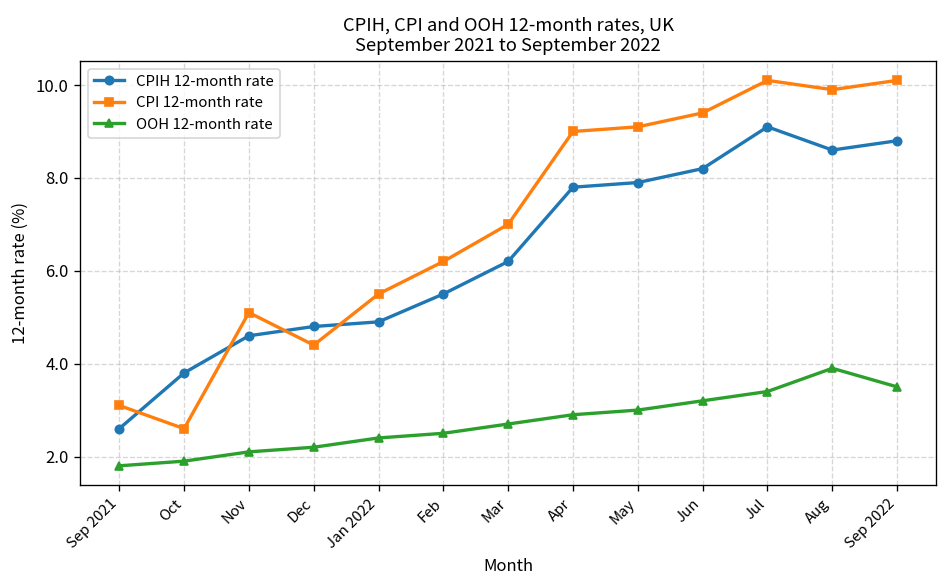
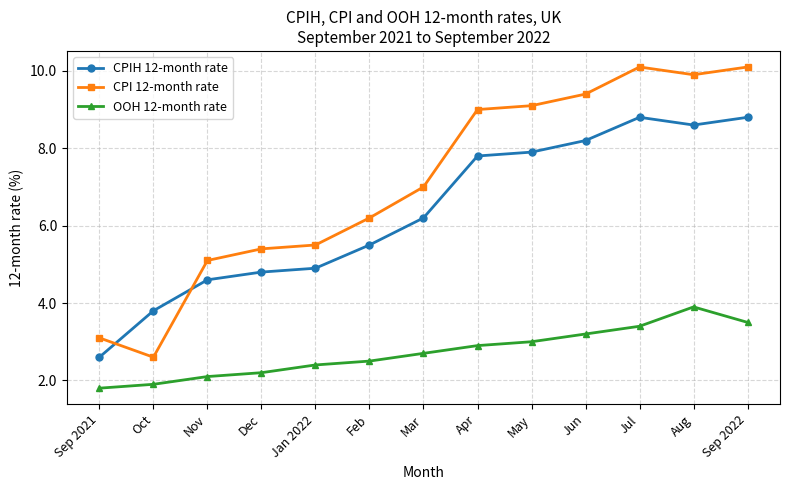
  {
    "CPIH 12-month rate": {
      "Sep 2021": 2.6,
      "Oct": 3.8,
      "Nov": 4.6,
      "Dec": 4.8,
      "Jan 2022": 4.9,
      "Feb": 5.5,
      "Mar": 6.2,
      "Apr": 7.8,
      "May": 7.9,
      "Jun": 8.2,
-     "Jul": 9.1,
+     "Jul": 8.8,
      "Aug": 8.6,
      "Sep 2022": 8.8
    },
    "CPI 12-month rate": {
      "Sep 2021": 3.1,
      "Oct": 2.6,
      "Nov": 5.1,
-     "Dec": 4.4,
+     "Dec": 5.4,
      "Jan 2022": 5.5,
      "Feb": 6.2,
      "Mar": 7.0,
      "Apr": 9.0,
      "May": 9.1,
      "Jun": 9.4,
      "Jul": 10.1,
      "Aug": 9.9,
      "Sep 2022": 10.1
    },
    "OOH 12-month rate": {
      "Sep 2021": 1.8,
      "Oct": 1.9,
      "Nov": 2.1,
      "Dec": 2.2,
      "Jan 2022": 2.4,
      "Feb": 2.5,
      "Mar": 2.7,
      "Apr": 2.9,
      "May": 3.0,
      "Jun": 3.2,
      "Jul": 3.4,
      "Aug": 3.9,
      "Sep 2022": 3.5
    }
  }
